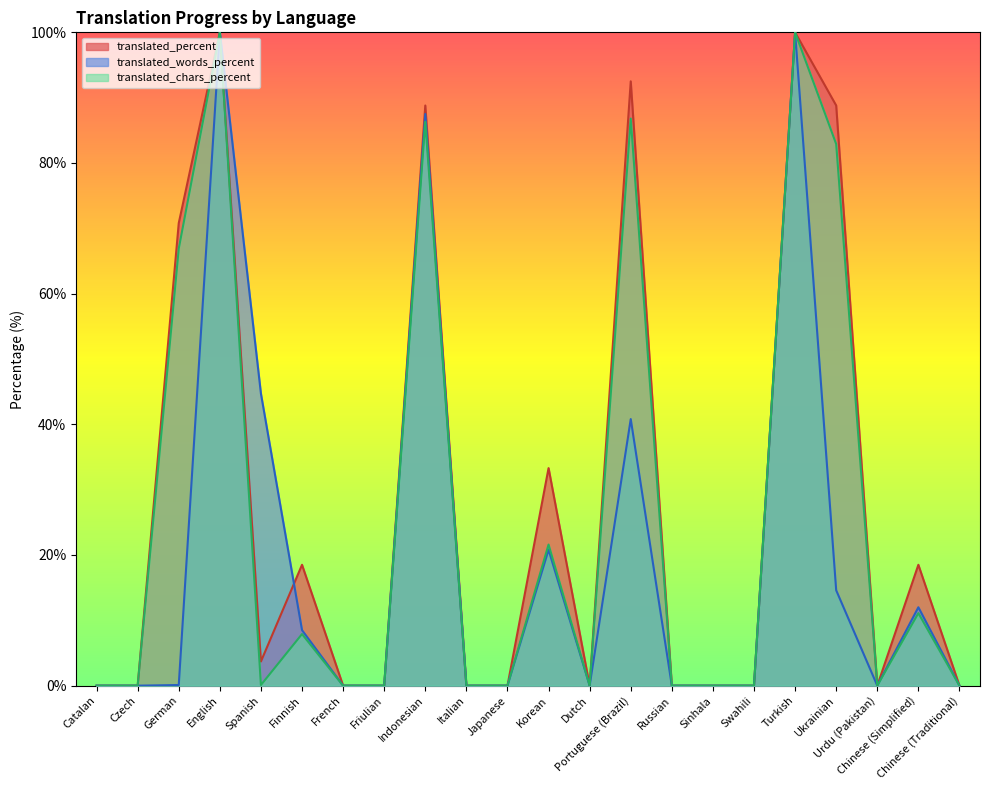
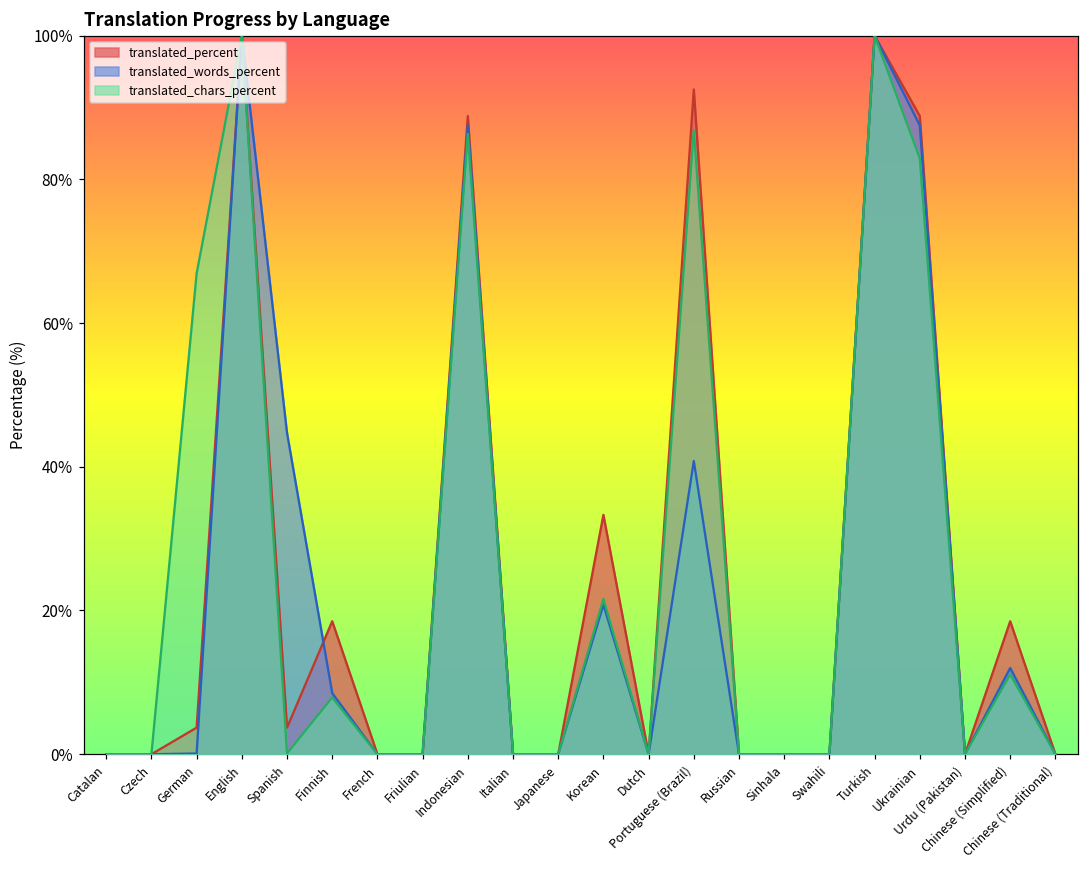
  {
    "translated_percent": {
-     "German": "71%",
+     "German": "4%",
      "Spanish": "4%",
      "Finnish": "19%",
      "Indonesian": "89%",
      "Korean": "33%",
      "Portuguese (Brazil)": "93%",
      "Ukrainian": "89%",
      "Chinese (Simplified)": "19%"
    },
    "translated_words_percent": {
      "German": "0%",
      "Spanish": "45%",
      "Finnish": "9%",
      "Indonesian": "88%",
      "Korean": "21%",
      "Portuguese (Brazil)": "41%",
-     "Ukrainian": "15%",
+     "Ukrainian": "88%",
      "Chinese (Simplified)": "12%"
    },
    "translated_chars_percent": {
      "German": "67%",
      "Spanish": "0%",
      "Finnish": "8%",
      "Indonesian": "86%",
      "Korean": "22%",
      "Portuguese (Brazil)": "87%",
      "Ukrainian": "83%",
      "Chinese (Simplified)": "11%"
    }
  }
